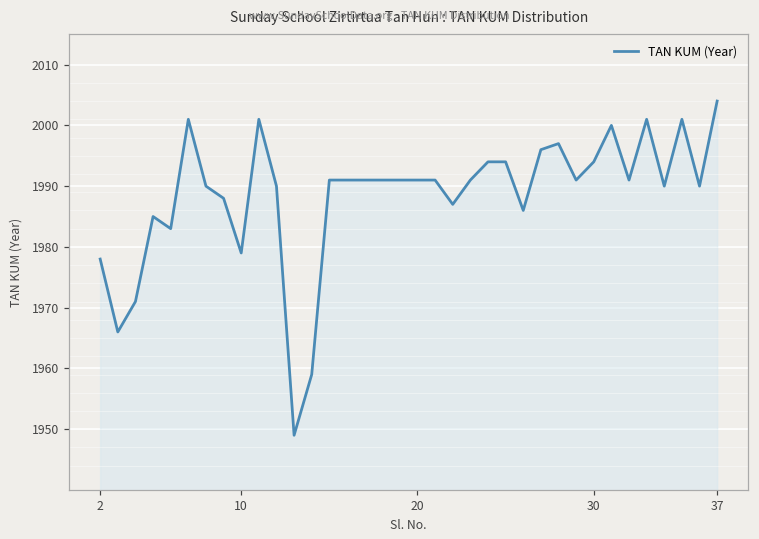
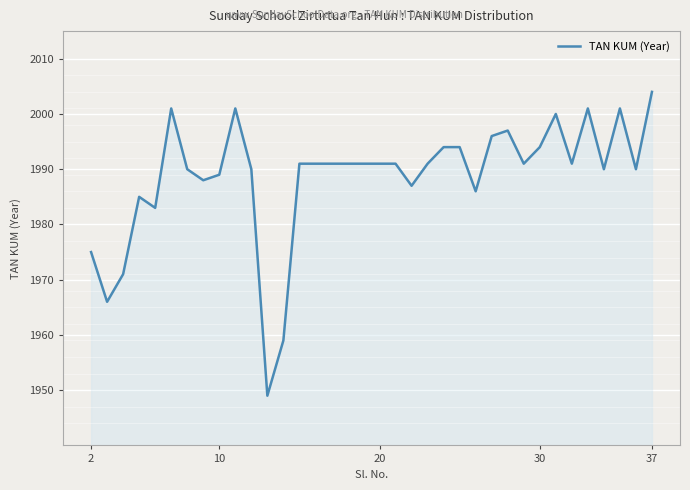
  {
-   "2": 1978,
-   "10": 1979,
+   "2": 1975,
+   "10": 1989,
    "20": 1991,
    "30": 1994,
    "37": 2004
  }
